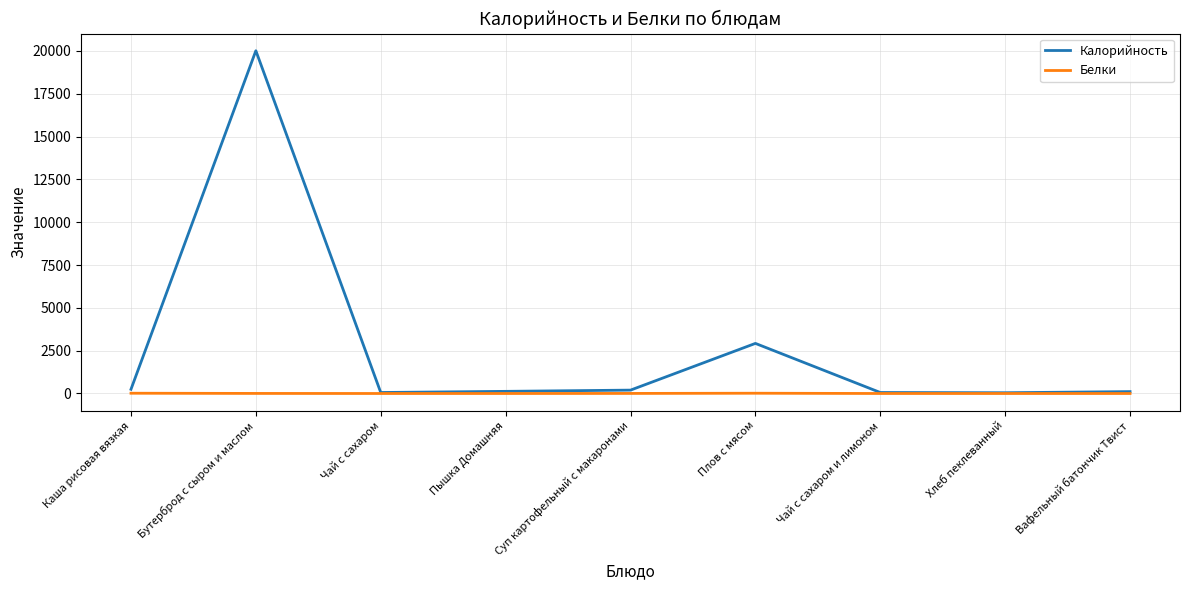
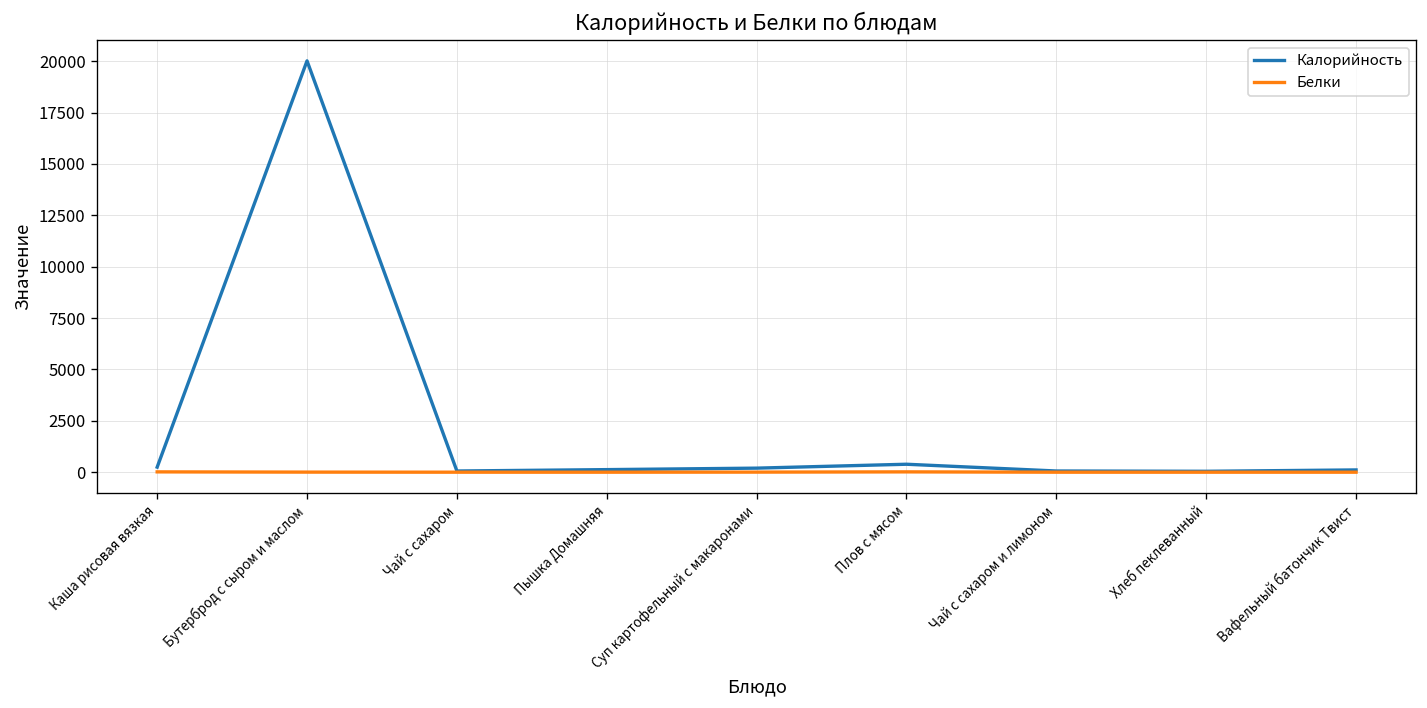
  {
    "Калорийность": {
      "Каша рисовая вязкая": 200,
      "Бутерброд с сыром и маслом": 20000,
      "Суп картофельный с макаронами": 200,
-     "Плов с мясом": 2900
+     "Плов с мясом": 400
    },
    "Белки": {
      "Каша рисовая вязкая": 0,
      "Бутерброд с сыром и маслом": 0,
      "Суп картофельный с макаронами": 0,
      "Плов с мясом": 0
    }
  }
